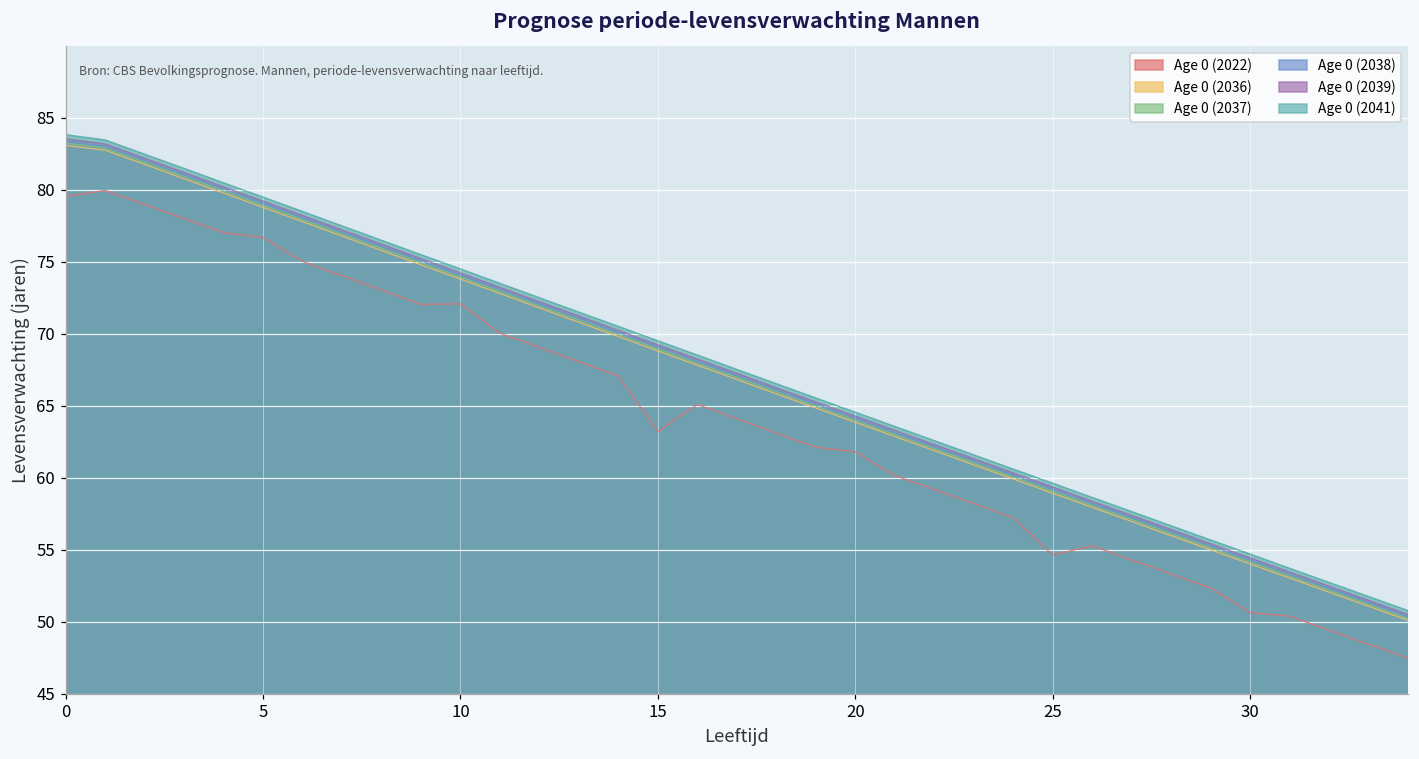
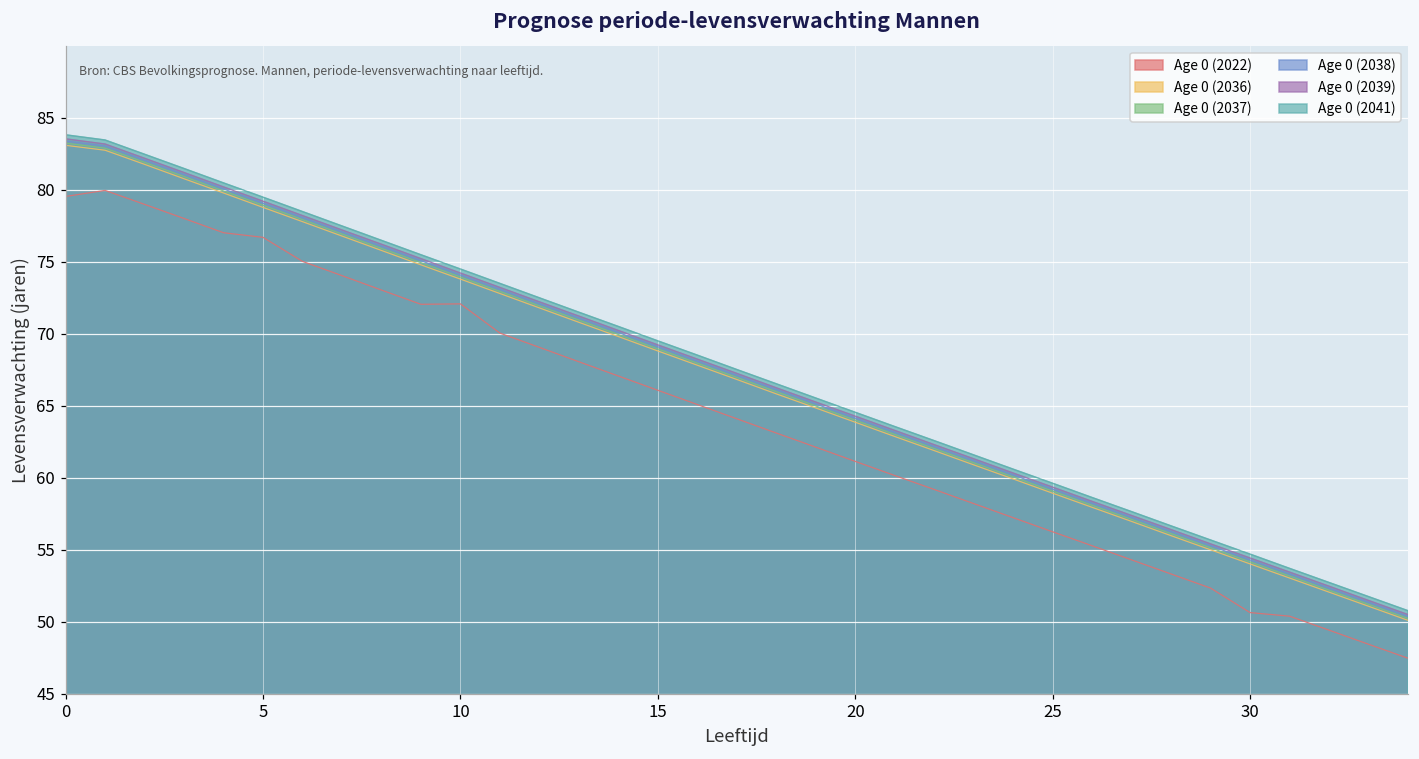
  {
    "Age 0 (2022)": {
      "0": 79.5,
      "5": 76.7,
      "10": 72.1,
-     "15": 63.2,
-     "20": 61.8,
-     "25": 54.6,
+     "15": 66.1,
+     "20": 61.1,
+     "25": 56.3,
      "30": 50.6
    }
  }
